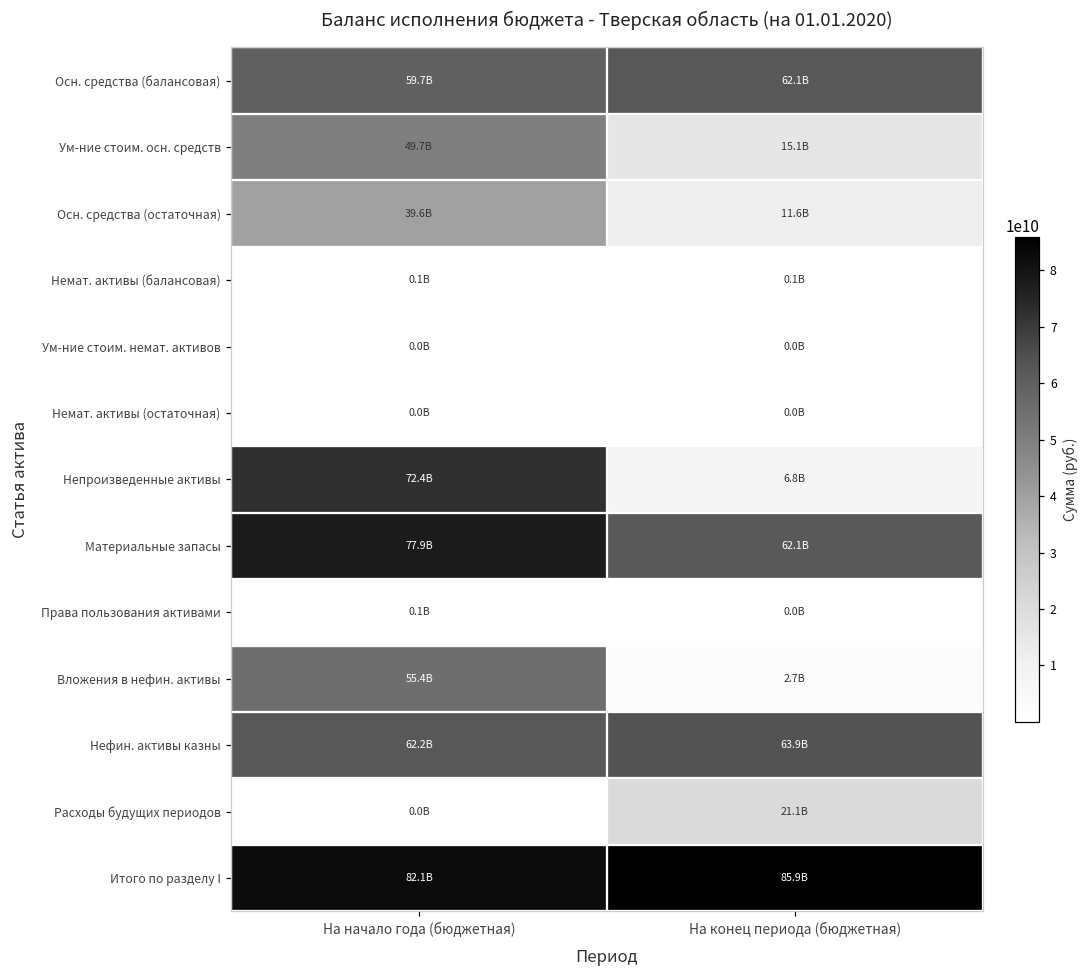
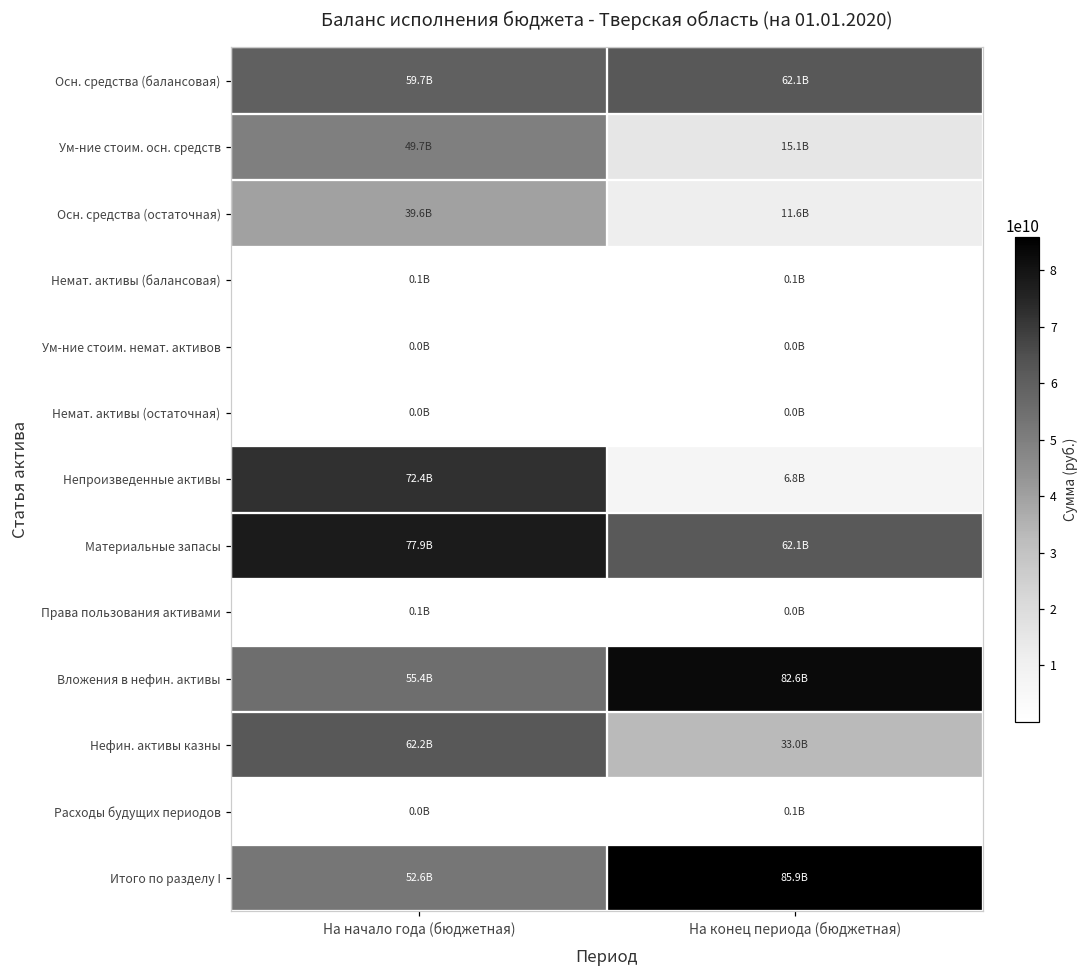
  {
    "Осн. средства (балансовая)": {
      "На начало года (бюджетная)": "59.7B",
      "На конец периода (бюджетная)": "62.1B"
    },
    "Ум-ние стоим. осн. средств": {
      "На начало года (бюджетная)": "49.7B",
      "На конец периода (бюджетная)": "15.1B"
    },
    "Осн. средства (остаточная)": {
      "На начало года (бюджетная)": "39.6B",
      "На конец периода (бюджетная)": "11.6B"
    },
    "Немат. активы (балансовая)": {
      "На начало года (бюджетная)": "0.1B",
      "На конец периода (бюджетная)": "0.1B"
    },
    "Ум-ние стоим. немат. активов": {
      "На начало года (бюджетная)": "0.0B",
      "На конец периода (бюджетная)": "0.0B"
    },
    "Немат. активы (остаточная)": {
      "На начало года (бюджетная)": "0.0B",
      "На конец периода (бюджетная)": "0.0B"
    },
    "Непроизведенные активы": {
      "На начало года (бюджетная)": "72.4B",
      "На конец периода (бюджетная)": "6.8B"
    },
    "Материальные запасы": {
      "На начало года (бюджетная)": "77.9B",
      "На конец периода (бюджетная)": "62.1B"
    },
    "Права пользования активами": {
      "На начало года (бюджетная)": "0.1B",
      "На конец периода (бюджетная)": "0.0B"
    },
    "Вложения в нефин. активы": {
      "На начало года (бюджетная)": "55.4B",
-     "На конец периода (бюджетная)": "2.7B"
+     "На конец периода (бюджетная)": "82.6B"
    },
    "Нефин. активы казны": {
      "На начало года (бюджетная)": "62.2B",
-     "На конец периода (бюджетная)": "63.9B"
+     "На конец периода (бюджетная)": "33.0B"
    },
    "Расходы будущих периодов": {
      "На начало года (бюджетная)": "0.0B",
-     "На конец периода (бюджетная)": "21.1B"
+     "На конец периода (бюджетная)": "0.1B"
    },
    "Итого по разделу I": {
-     "На начало года (бюджетная)": "82.1B",
+     "На начало года (бюджетная)": "52.6B",
      "На конец периода (бюджетная)": "85.9B"
    }
  }
